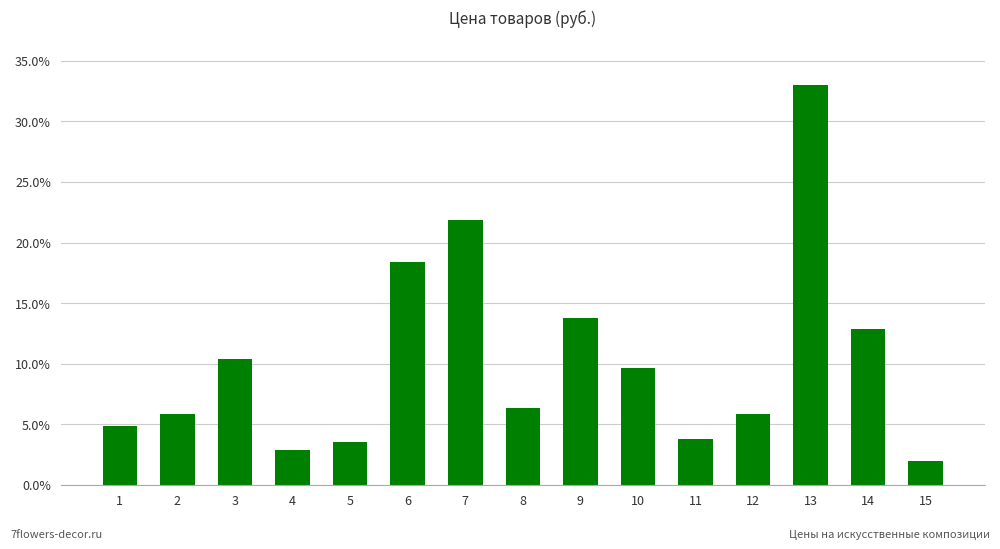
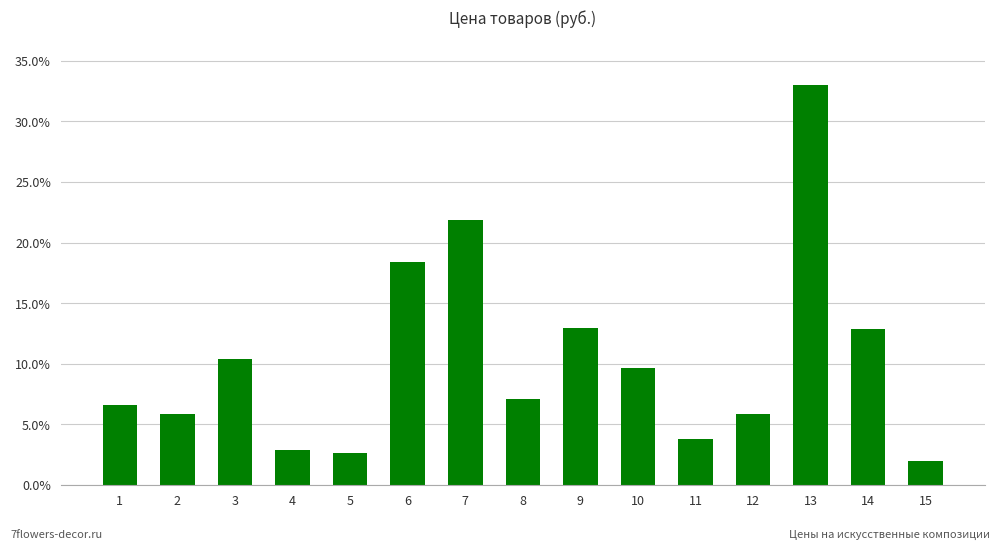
  {
-   "1": "4.9%",
+   "1": "6.6%",
    "2": "5.9%",
    "3": "10.4%",
    "4": "2.8%",
-   "5": "3.5%",
+   "5": "2.7%",
    "6": "18.4%",
    "7": "21.9%",
-   "8": "6.3%",
-   "9": "13.8%",
+   "8": "7.1%",
+   "9": "13.0%",
    "10": "9.6%",
    "11": "3.8%",
    "12": "5.9%",
    "13": "33.0%",
    "14": "12.9%",
    "15": "2.0%"
  }
